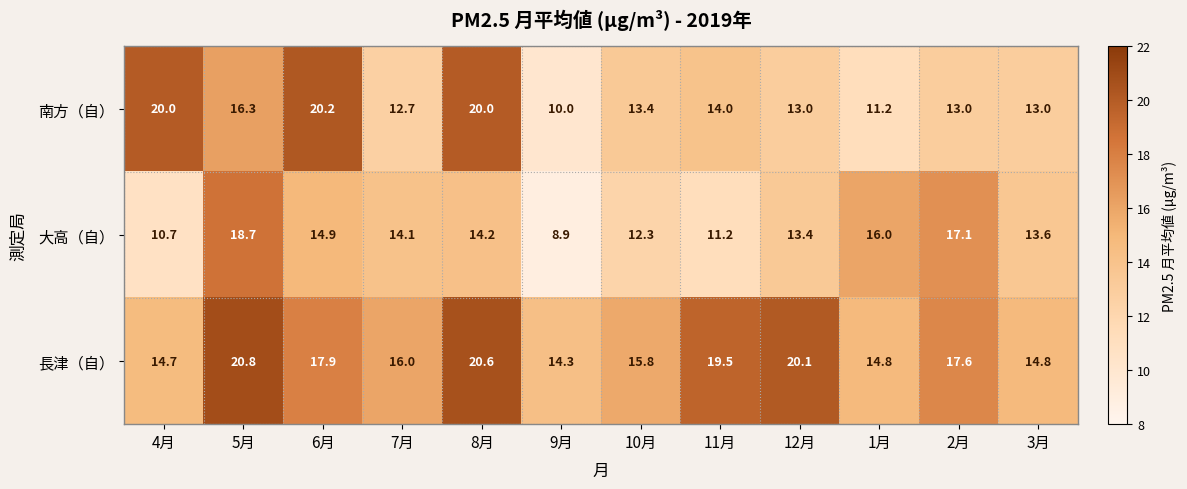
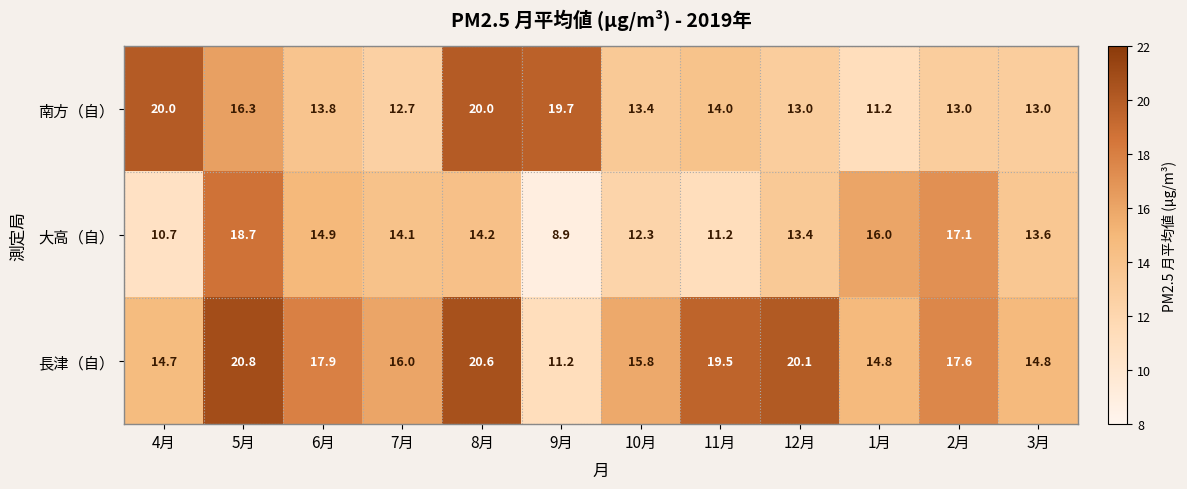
  {
    "南方（自）": {
      "4月": 20.0,
      "5月": 16.3,
-     "6月": 20.2,
+     "6月": 13.8,
      "7月": 12.7,
      "8月": 20.0,
-     "9月": 10.0,
+     "9月": 19.7,
      "10月": 13.4,
      "11月": 14.0,
      "12月": 13.0,
      "1月": 11.2,
      "2月": 13.0,
      "3月": 13.0
    },
    "大高（自）": {
      "4月": 10.7,
      "5月": 18.7,
      "6月": 14.9,
      "7月": 14.1,
      "8月": 14.2,
      "9月": 8.9,
      "10月": 12.3,
      "11月": 11.2,
      "12月": 13.4,
      "1月": 16.0,
      "2月": 17.1,
      "3月": 13.6
    },
    "長津（自）": {
      "4月": 14.7,
      "5月": 20.8,
      "6月": 17.9,
      "7月": 16.0,
      "8月": 20.6,
-     "9月": 14.3,
+     "9月": 11.2,
      "10月": 15.8,
      "11月": 19.5,
      "12月": 20.1,
      "1月": 14.8,
      "2月": 17.6,
      "3月": 14.8
    }
  }
